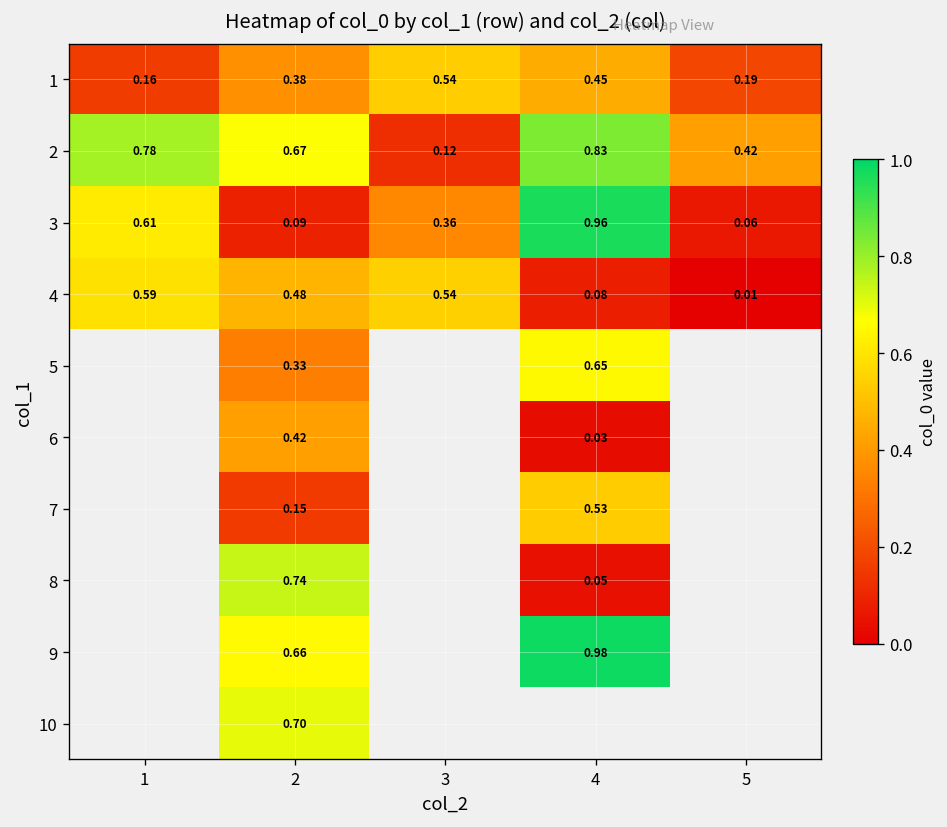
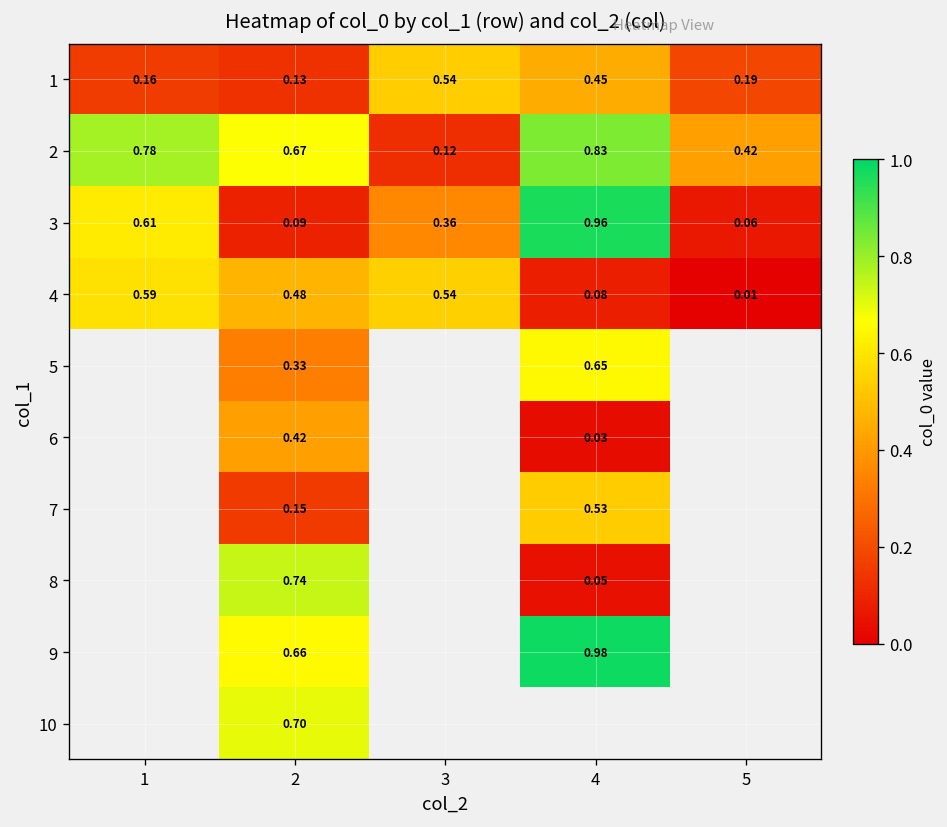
  {
    "1": {
      "1": 0.16,
-     "2": 0.38,
+     "2": 0.13,
      "3": 0.54,
      "4": 0.45,
      "5": 0.19
    },
    "2": {
      "1": 0.78,
      "2": 0.67,
      "3": 0.12,
      "4": 0.83,
      "5": 0.42
    },
    "3": {
      "1": 0.61,
      "2": 0.09,
      "3": 0.36,
      "4": 0.96,
      "5": 0.06
    },
    "4": {
      "1": 0.59,
      "2": 0.48,
      "3": 0.54,
      "4": 0.08,
      "5": 0.01
    },
    "5": {
      "2": 0.33,
      "4": 0.65
    },
    "6": {
      "2": 0.42,
      "4": 0.03
    },
    "7": {
      "2": 0.15,
      "4": 0.53
    },
    "8": {
      "2": 0.74,
      "4": 0.05
    },
    "9": {
      "2": 0.66,
      "4": 0.98
    },
    "10": {
      "2": 0.70
    }
  }
